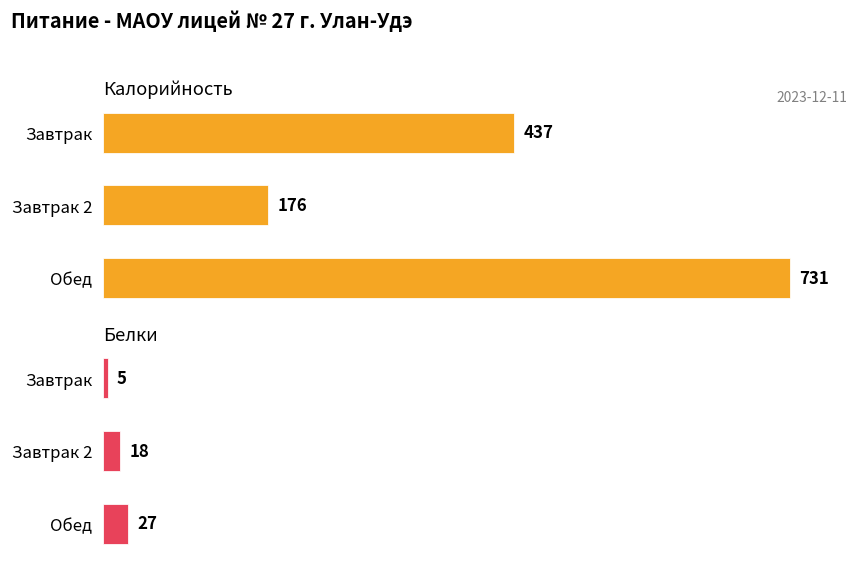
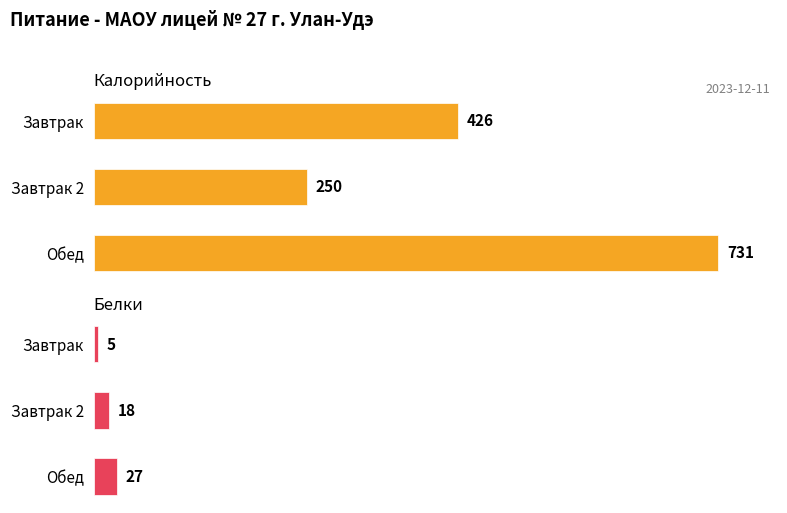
  {
    "Калорийность": {
-     "Завтрак": 437,
-     "Завтрак 2": 176,
+     "Завтрак": 426,
+     "Завтрак 2": 250,
      "Обед": 731
    },
    "Белки": {
      "Завтрак": 5,
      "Завтрак 2": 18,
      "Обед": 27
    }
  }
